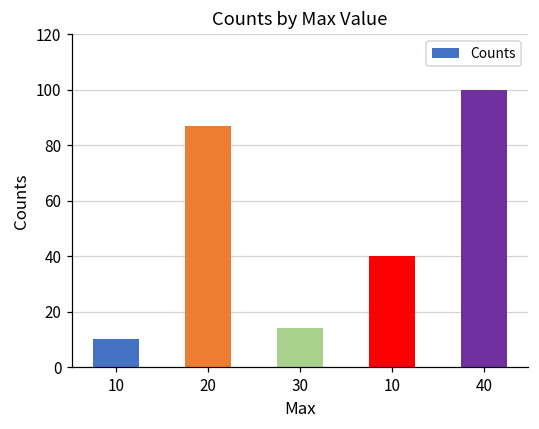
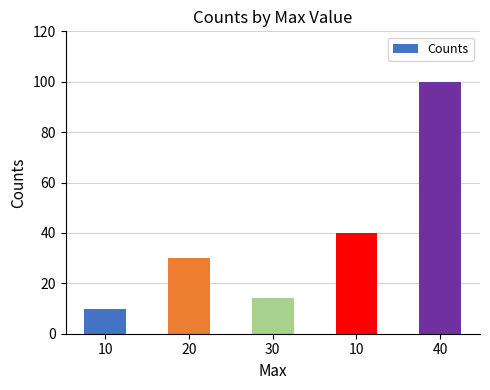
  {
-   "20": 87,
+   "20": 30,
    "30": 14,
    "40": 100
  }
